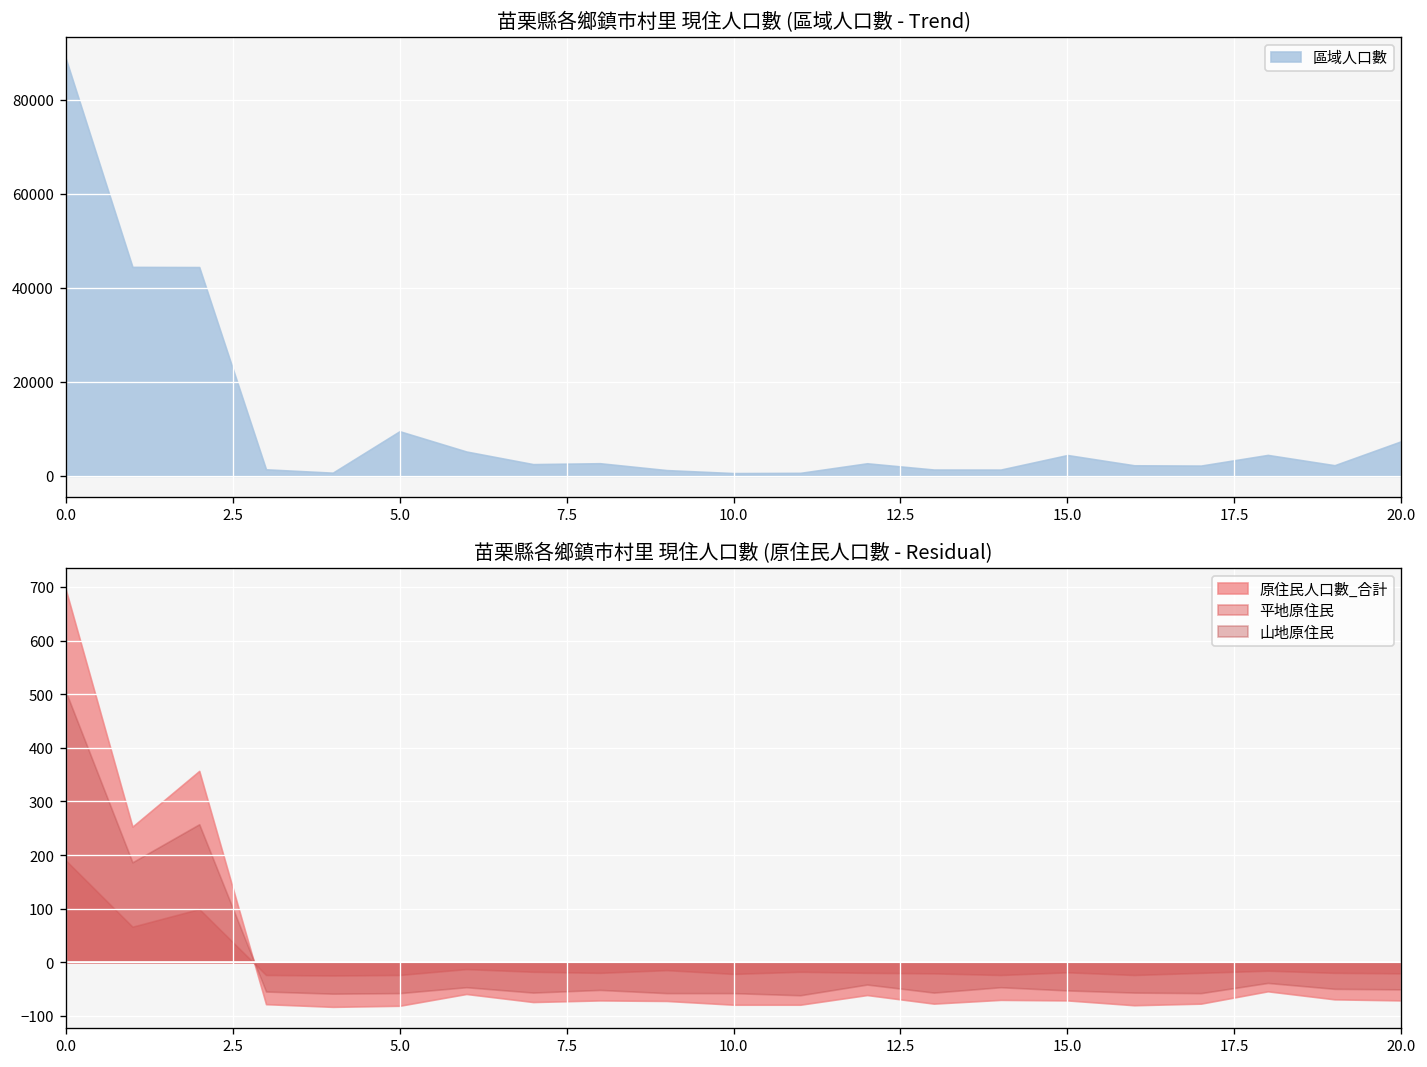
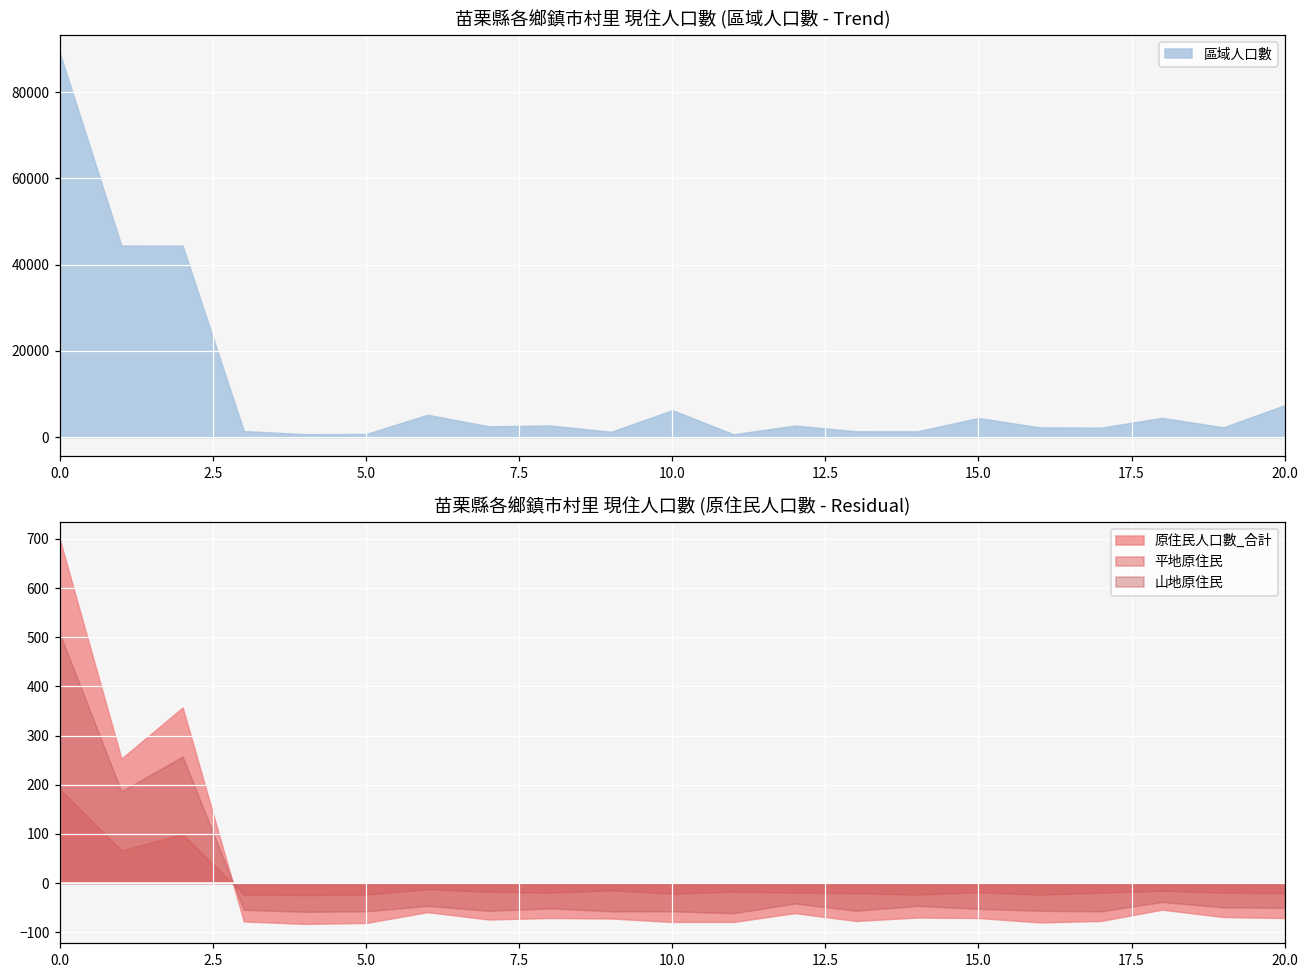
  {
    "苗栗縣各鄉鎮市村里 現住人口數 (區域人口數 - Trend)": {
      "0.0": 89000,
-     "5.0": 9000,
-     "10.0": 1000,
+     "5.0": 1000,
+     "10.0": 6000,
      "15.0": 4000,
      "20.0": 7000
    }
  }
